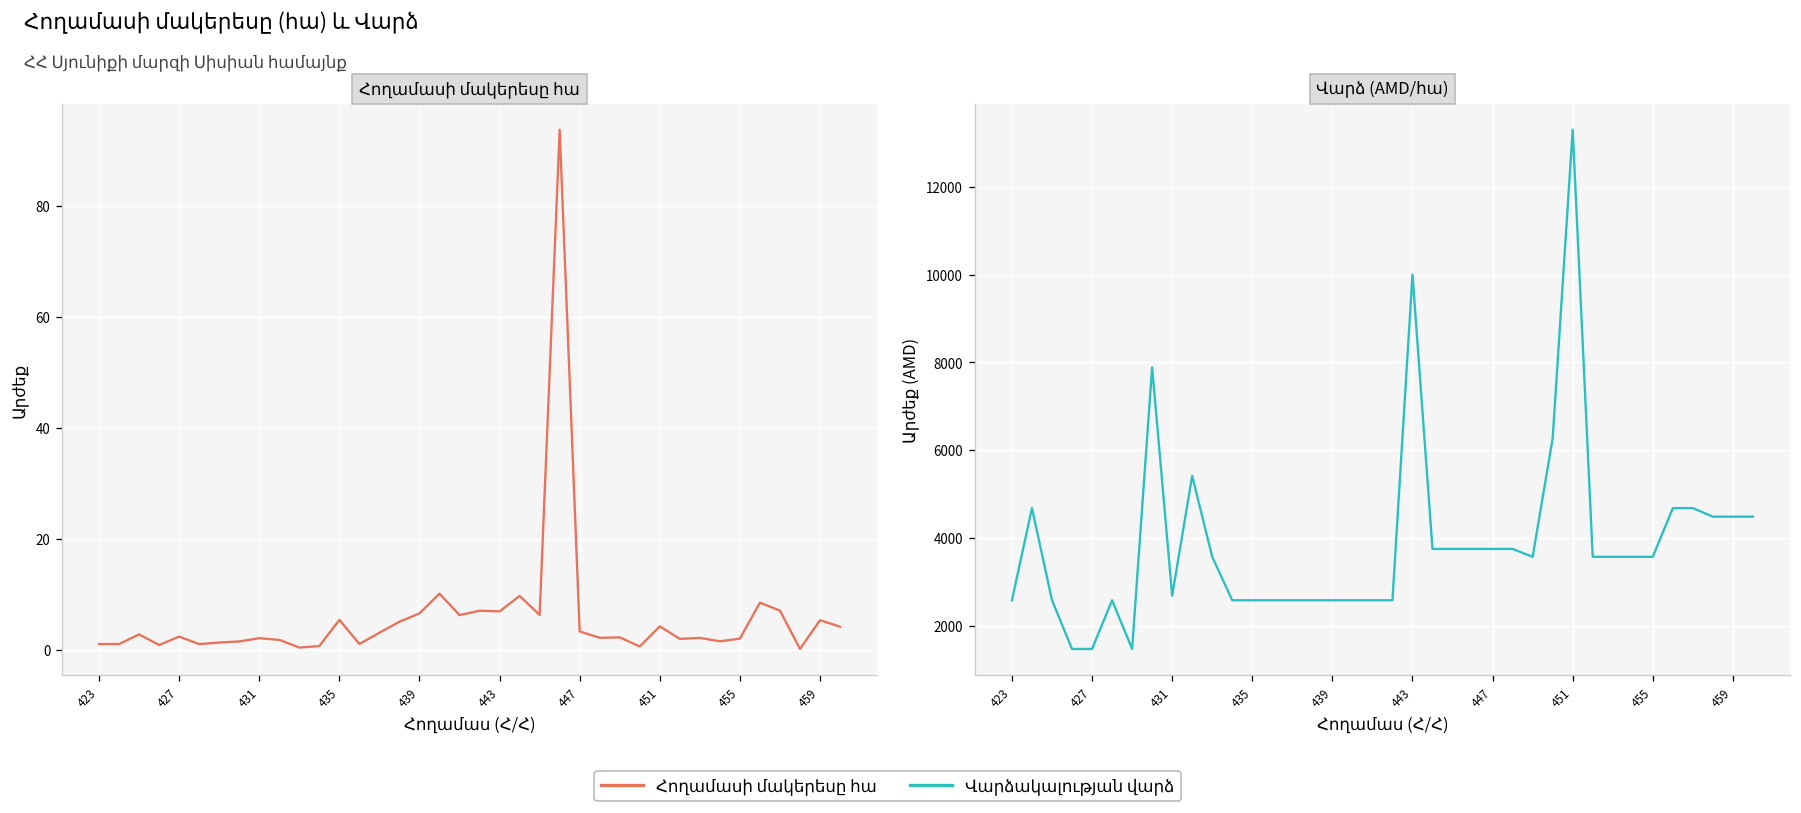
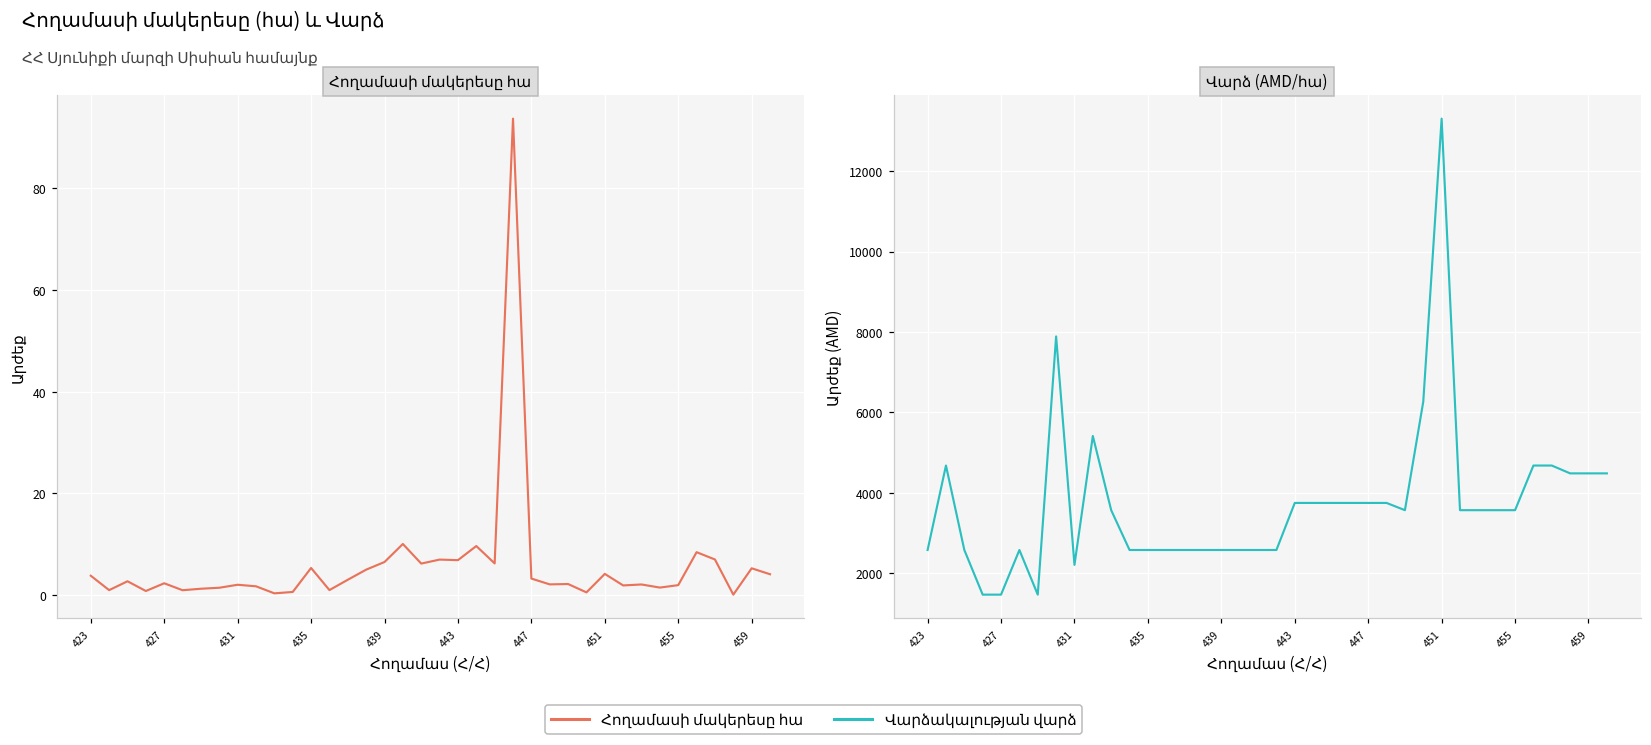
  {
    "Հողամասի մակերեսը հա": {
-     "423": 1,
+     "423": 4,
      "427": 2,
      "431": 2,
      "435": 5,
      "439": 7,
      "443": 7,
      "447": 3,
      "451": 4,
      "455": 2,
      "459": 5
    },
    "Վարձ (AMD/հա)": {
      "423": 2600,
      "427": 1500,
-     "431": 2700,
+     "431": 2200,
      "435": 2600,
      "439": 2600,
-     "443": 10000,
+     "443": 3800,
      "447": 3800,
      "451": 13300,
      "455": 3600,
      "459": 4500
    }
  }
